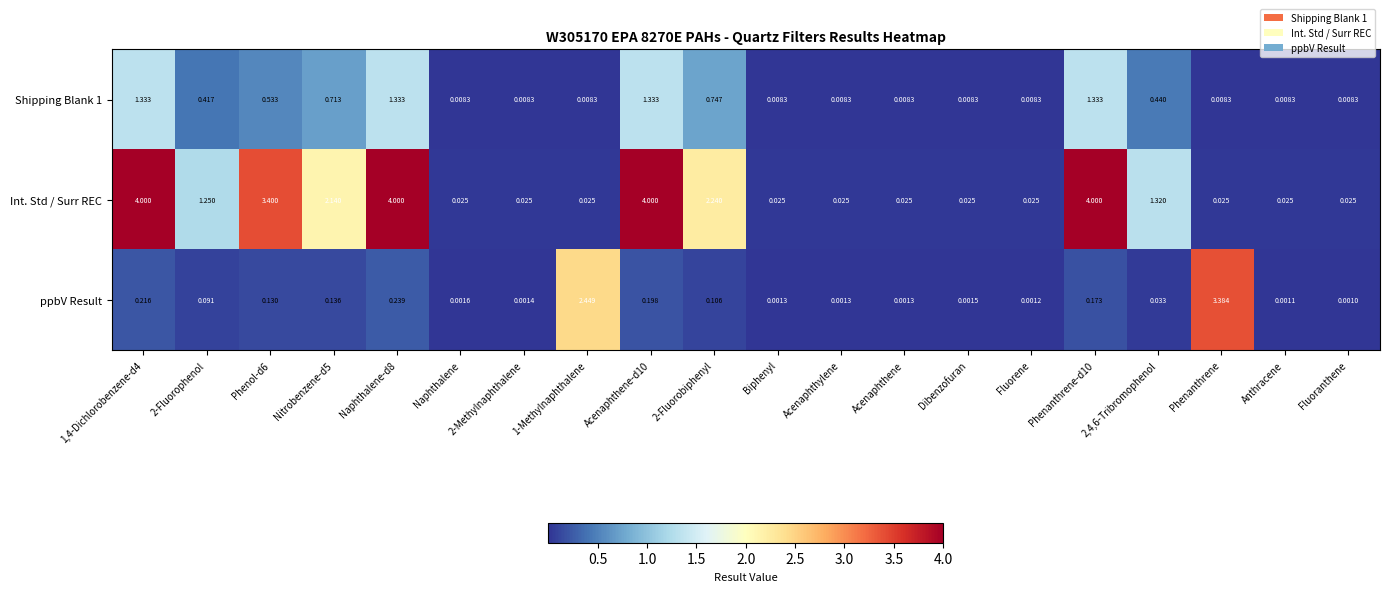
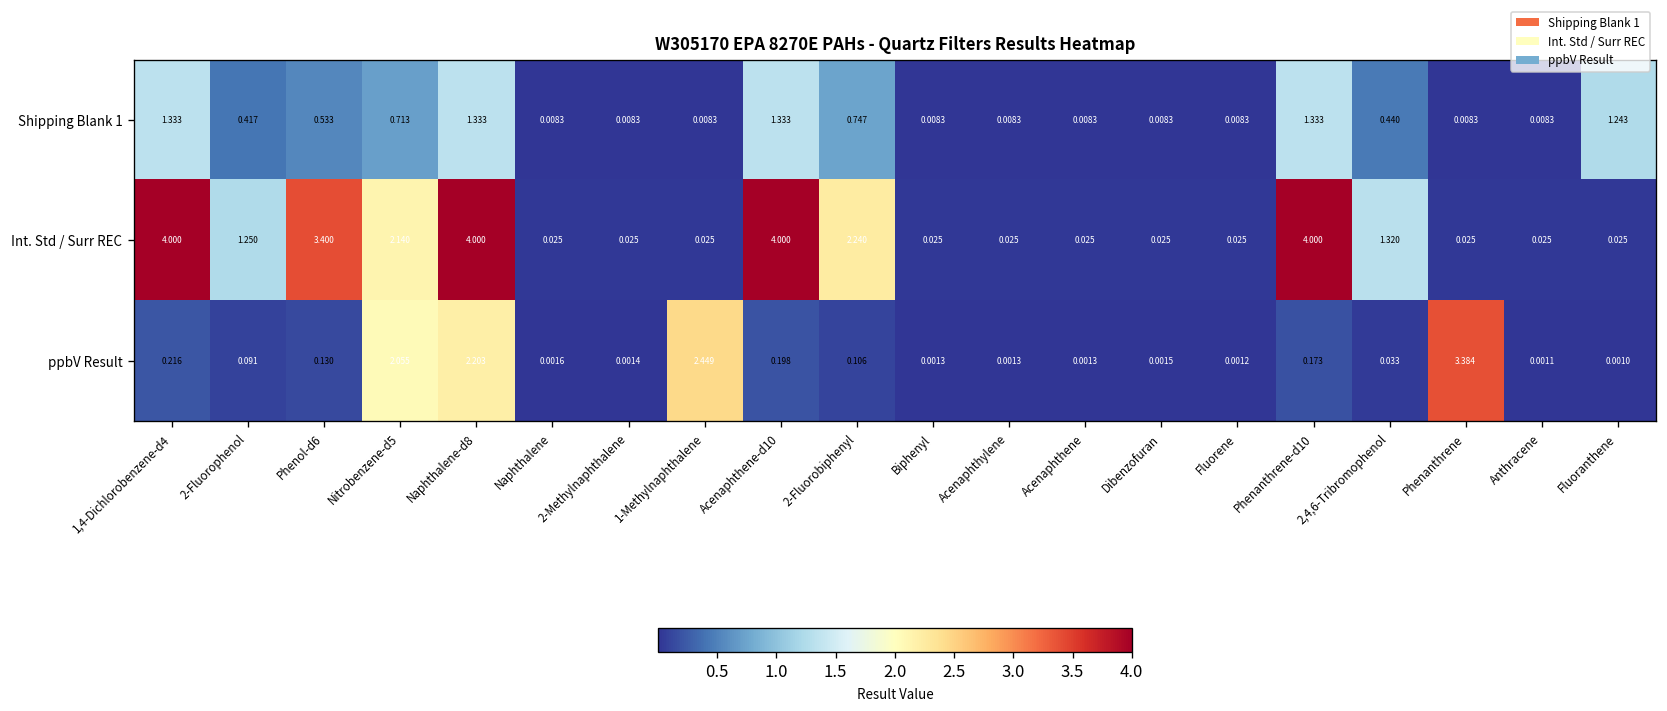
  {
    "Shipping Blank 1": {
      "1,4-Dichlorobenzene-d4": 1.333,
      "2-Fluorophenol": 0.417,
      "Phenol-d6": 0.533,
      "Nitrobenzene-d5": 0.713,
      "Naphthalene-d8": 1.333,
      "Naphthalene": 0.0083,
      "2-Methylnaphthalene": 0.0083,
      "1-Methylnaphthalene": 0.0083,
      "Acenaphthene-d10": 1.333,
      "2-Fluorobiphenyl": 0.747,
      "Biphenyl": 0.0083,
      "Acenaphthylene": 0.0083,
      "Acenaphthene": 0.0083,
      "Dibenzofuran": 0.0083,
      "Fluorene": 0.0083,
      "Phenanthrene-d10": 1.333,
      "2,4,6-Tribromophenol": 0.440,
      "Phenanthrene": 0.0083,
      "Anthracene": 0.0083,
-     "Fluoranthene": 0.0083
+     "Fluoranthene": 1.243
    },
    "Int. Std / Surr REC": {
      "1,4-Dichlorobenzene-d4": 4.000,
      "2-Fluorophenol": 1.250,
      "Phenol-d6": 3.400,
      "Nitrobenzene-d5": 2.140,
      "Naphthalene-d8": 4.000,
      "Naphthalene": 0.025,
      "2-Methylnaphthalene": 0.025,
      "1-Methylnaphthalene": 0.025,
      "Acenaphthene-d10": 4.000,
      "2-Fluorobiphenyl": 2.240,
      "Biphenyl": 0.025,
      "Acenaphthylene": 0.025,
      "Acenaphthene": 0.025,
      "Dibenzofuran": 0.025,
      "Fluorene": 0.025,
      "Phenanthrene-d10": 4.000,
      "2,4,6-Tribromophenol": 1.320,
      "Phenanthrene": 0.025,
      "Anthracene": 0.025,
      "Fluoranthene": 0.025
    },
    "ppbV Result": {
      "1,4-Dichlorobenzene-d4": 0.216,
      "2-Fluorophenol": 0.091,
      "Phenol-d6": 0.130,
-     "Nitrobenzene-d5": 0.136,
-     "Naphthalene-d8": 0.239,
+     "Nitrobenzene-d5": 2.055,
+     "Naphthalene-d8": 2.203,
      "Naphthalene": 0.0016,
      "2-Methylnaphthalene": 0.0014,
      "1-Methylnaphthalene": 2.449,
      "Acenaphthene-d10": 0.198,
      "2-Fluorobiphenyl": 0.106,
      "Biphenyl": 0.0013,
      "Acenaphthylene": 0.0013,
      "Acenaphthene": 0.0013,
      "Dibenzofuran": 0.0015,
      "Fluorene": 0.0012,
      "Phenanthrene-d10": 0.173,
      "2,4,6-Tribromophenol": 0.033,
      "Phenanthrene": 3.384,
      "Anthracene": 0.0011,
      "Fluoranthene": 0.0010
    }
  }
